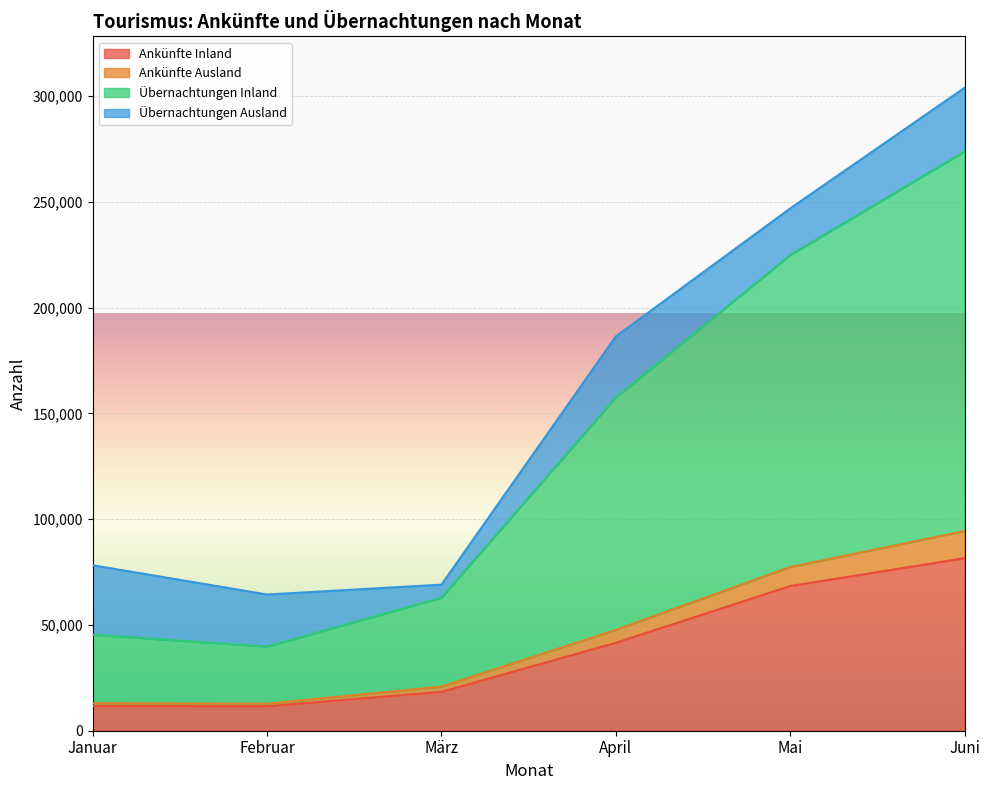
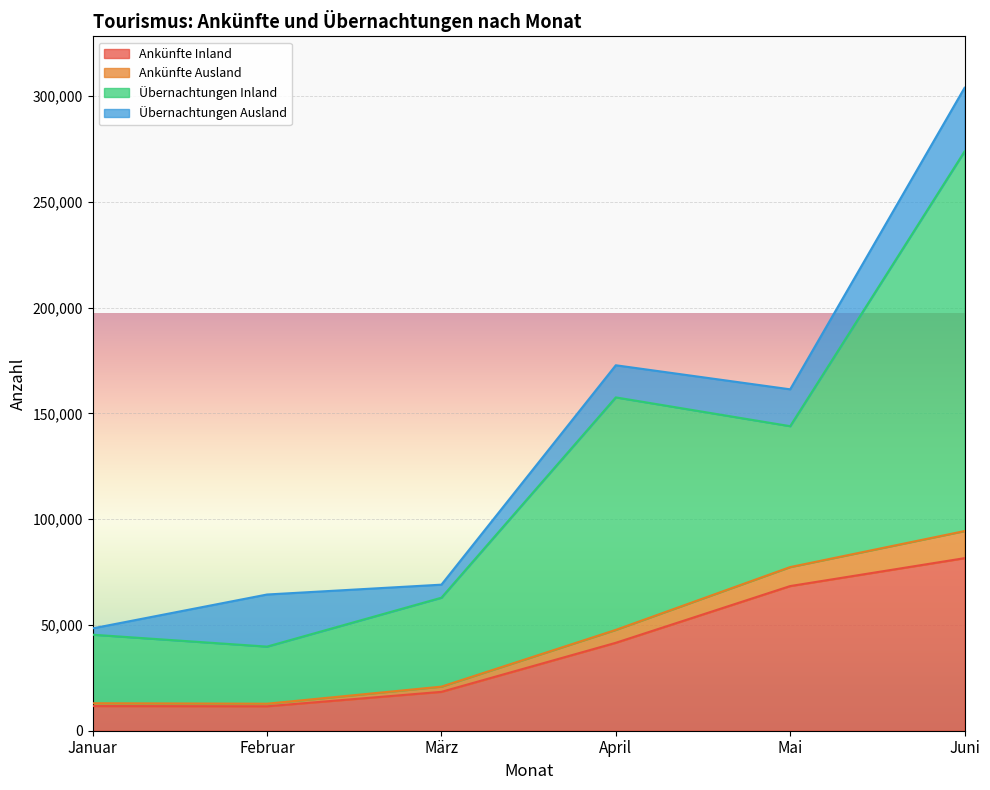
  {
    "Übernachtungen Inland": {
      "Januar": "32,000",
      "Februar": "27,000",
      "März": "42,000",
      "April": "110,000",
-     "Mai": "147,000",
+     "Mai": "67,000",
      "Juni": "179,000"
    },
    "Übernachtungen Ausland": {
-     "Januar": "33,000",
+     "Januar": "3,000",
      "Februar": "25,000",
      "März": "6,000",
-     "April": "29,000",
-     "Mai": "22,000",
+     "April": "15,000",
+     "Mai": "17,000",
      "Juni": "30,000"
    }
  }
